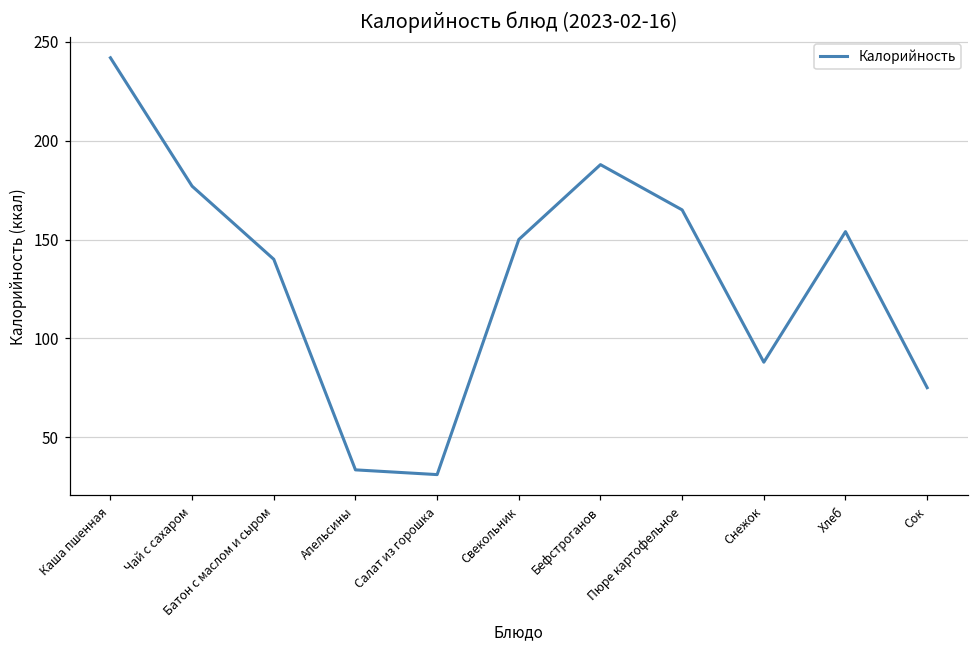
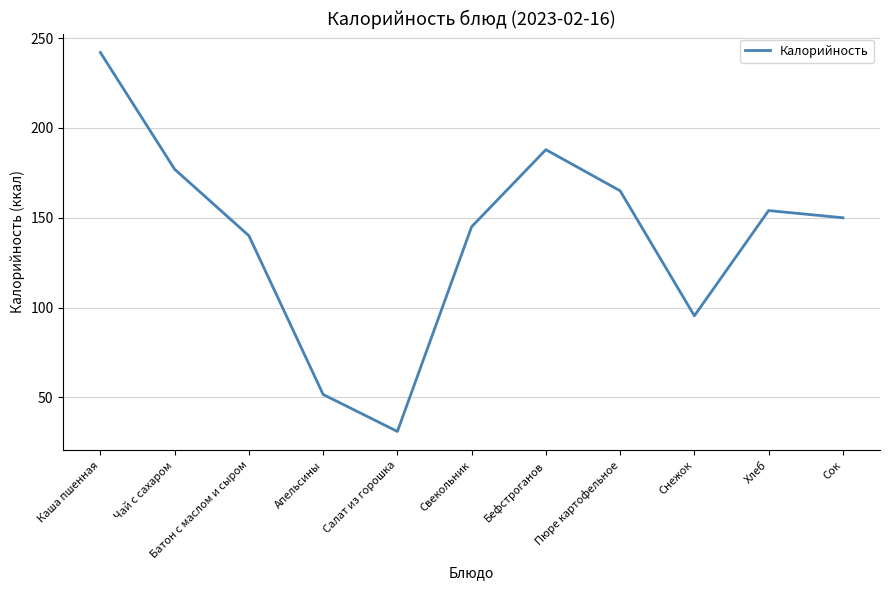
  {
    "Каша пшенная": 242,
    "Чай с сахаром": 177,
    "Батон с маслом и сыром": 140,
-   "Апельсины": 33,
+   "Апельсины": 52,
    "Салат из горошка": 31,
-   "Свекольник": 150,
+   "Свекольник": 145,
    "Бефстроганов": 188,
    "Пюре картофельное": 165,
-   "Снежок": 88,
+   "Снежок": 95,
    "Хлеб": 154,
-   "Сок": 75
+   "Сок": 150
  }
